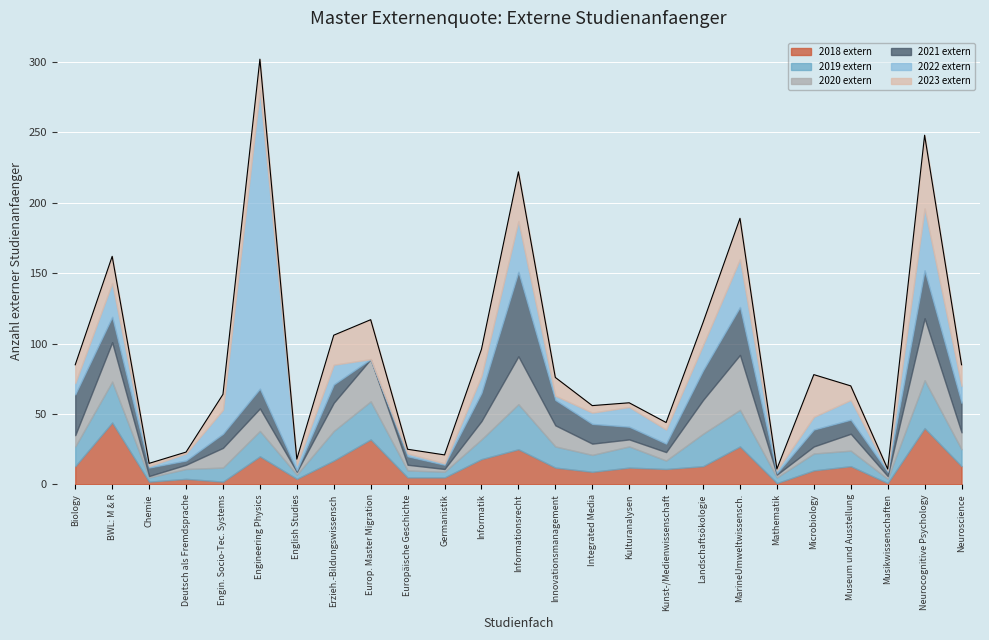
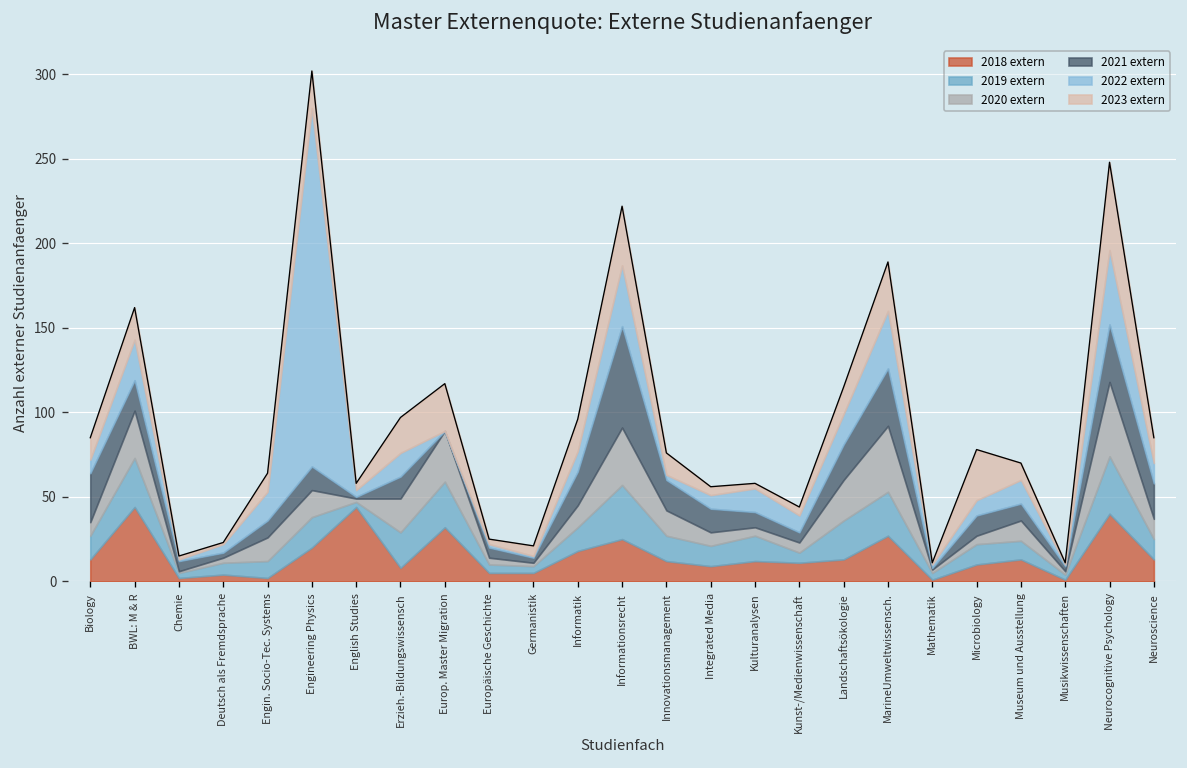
  {
    "2018 extern": {
      "Biology": 13,
      "BWL: M & R": 44,
      "Chemie": 2,
      "Deutsch als Fremdsprache": 4,
      "Engin. Socio-Tec. Systems": 2,
      "Engineering Physics": 20,
-     "English Studies": 4,
-     "Erzieh.-Bildungswissensch": 17,
+     "English Studies": 44,
+     "Erzieh.-Bildungswissensch": 8,
      "Europ. Master Migration": 32,
      "Europäische Geschichte": 5,
      "Germanistik": 5,
      "Informatik": 18,
      "Informationsrecht": 25,
      "Innovationsmanagement": 12,
      "Integrated Media": 9,
      "Kulturanalysen": 12,
      "Kunst-/Medienwissenschaft": 11,
      "Landschaftsökologie": 13,
      "MarineUmweltwissensch.": 27,
      "Microbiology": 10,
      "Museum und Ausstellung": 13,
      "Neurocognitive Psychology": 40,
      "Neuroscience": 13
    },
    "2021 extern": {
      "Biology": 29,
      "BWL: M & R": 18,
      "Deutsch als Fremdsprache": 3,
      "Engin. Socio-Tec. Systems": 10,
      "Engineering Physics": 14,
      "Erzieh.-Bildungswissensch": 13,
      "Europäische Geschichte": 6,
      "Informatik": 20,
      "Informationsrecht": 60,
      "Innovationsmanagement": 18,
      "Integrated Media": 14,
      "Kulturanalysen": 9,
      "Kunst-/Medienwissenschaft": 6,
      "Landschaftsökologie": 21,
      "MarineUmweltwissensch.": 34,
      "Microbiology": 12,
      "Museum und Ausstellung": 10,
      "Neurocognitive Psychology": 34,
      "Neuroscience": 21
    }
  }
